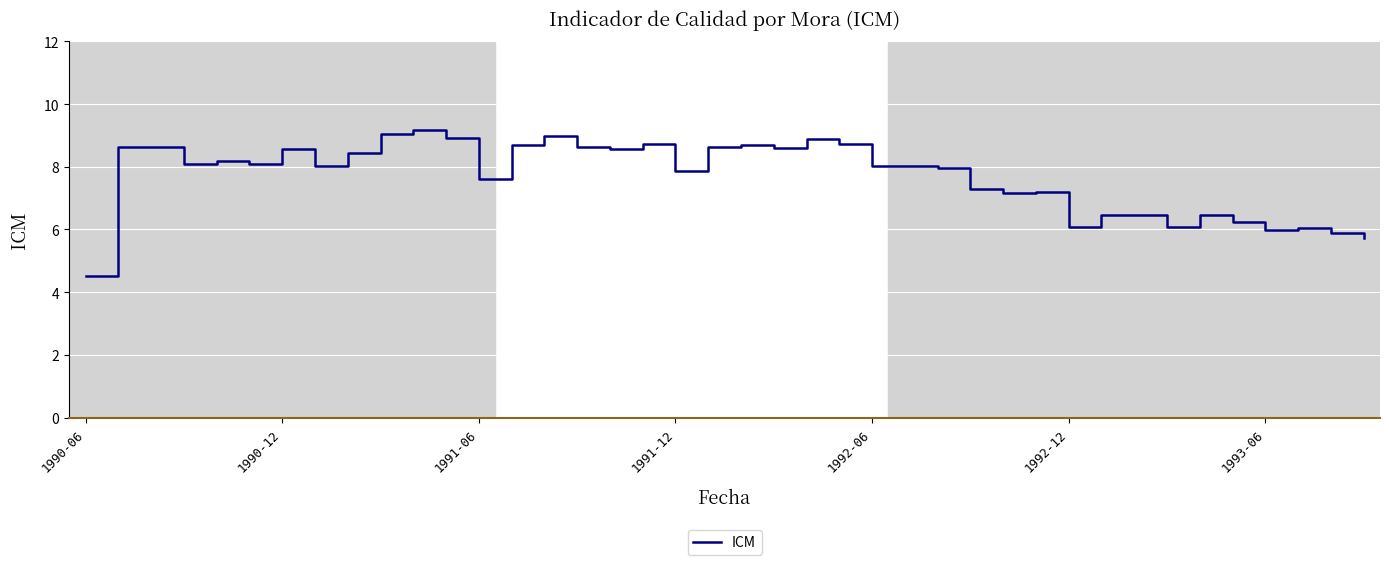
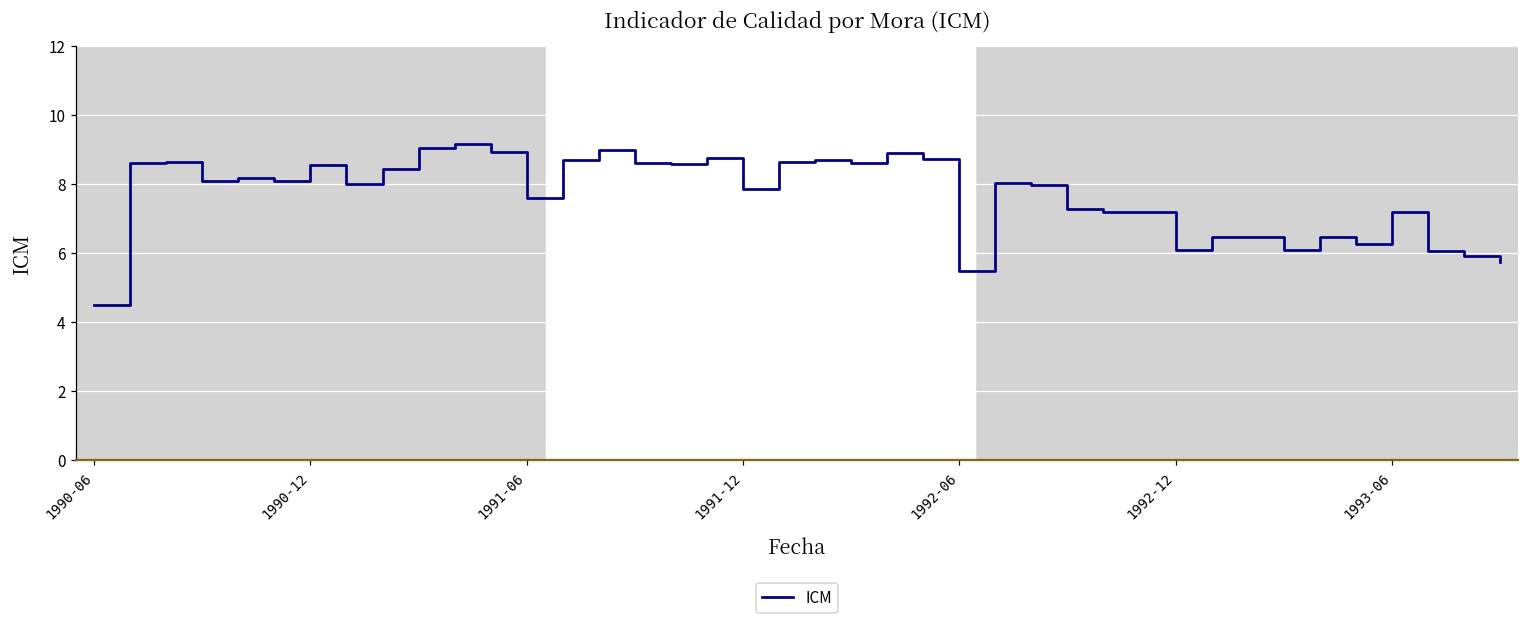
  {
    "1990-06": 4.5,
    "1990-12": 8.6,
    "1991-06": 7.6,
    "1991-12": 7.8,
-   "1992-06": 8.0,
+   "1992-06": 5.5,
    "1992-12": 6.1,
-   "1993-06": 6.0
+   "1993-06": 7.2
  }
